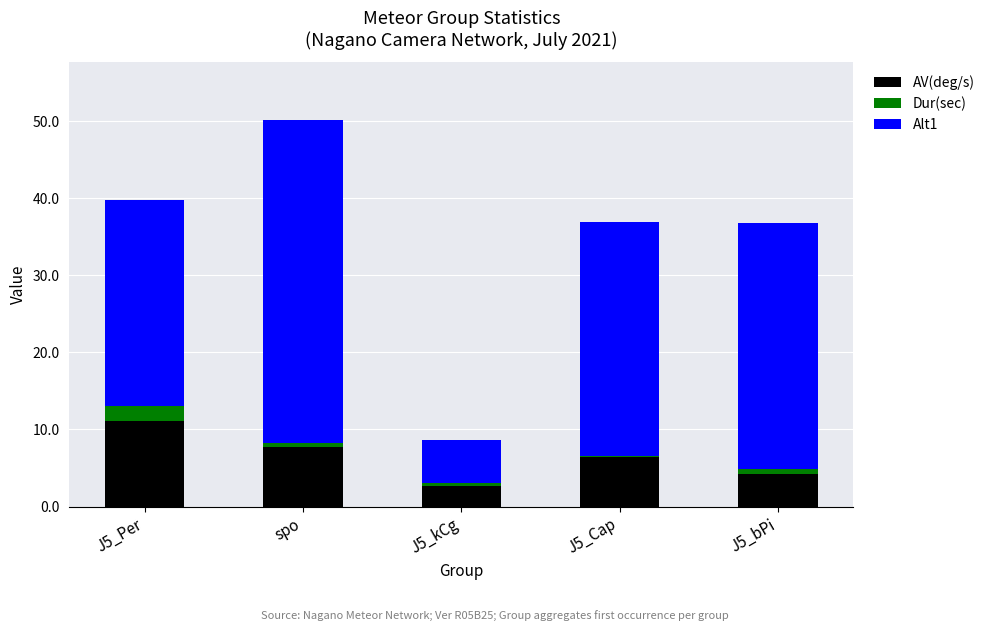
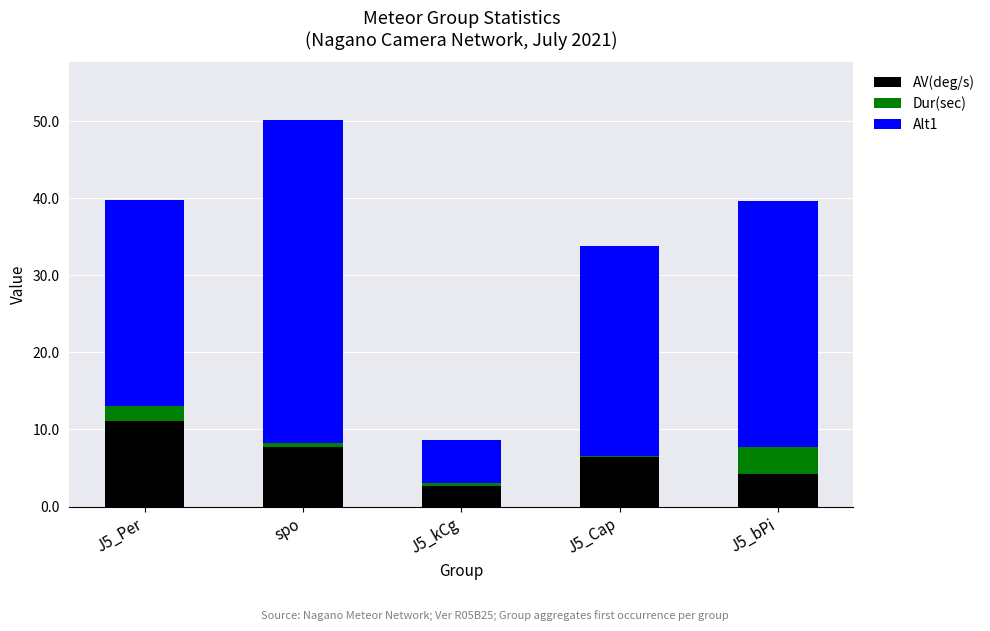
  {
    "AV(deg/s)": {
      "J5_Per": 11,
      "spo": 8,
      "J5_kCg": 3,
      "J5_Cap": 6,
      "J5_bPi": 4
    },
    "Dur(sec)": {
      "J5_Per": 2,
      "spo": 0,
      "J5_kCg": 0,
-     "J5_bPi": 1
+     "J5_bPi": 4
    },
    "Alt1": {
      "J5_Per": 27,
      "spo": 42,
      "J5_kCg": 6,
-     "J5_Cap": 30,
+     "J5_Cap": 27,
      "J5_bPi": 32
    }
  }
